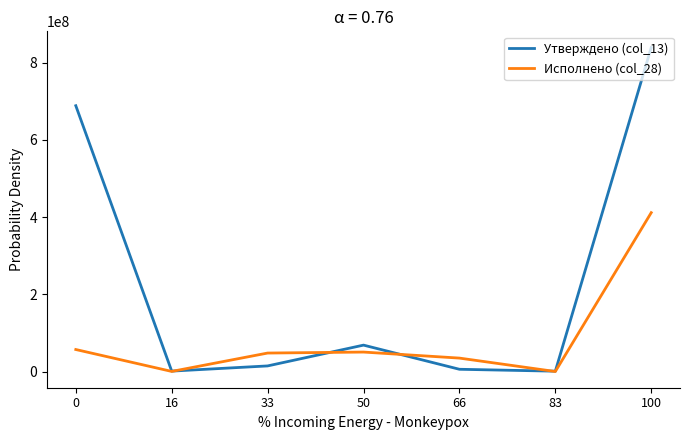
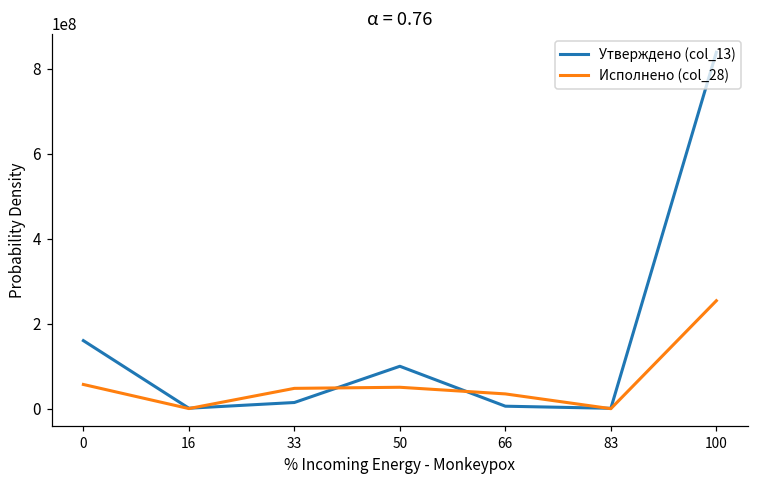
  {
    "Утверждено (col_13)": {
-     "0": 690000000,
+     "0": 160000000,
      "33": 10000000,
-     "50": 70000000,
+     "50": 100000000,
      "66": 10000000
    },
    "Исполнено (col_28)": {
      "0": 60000000,
      "33": 50000000,
      "50": 50000000,
      "66": 40000000,
-     "100": 410000000
+     "100": 250000000
    }
  }
